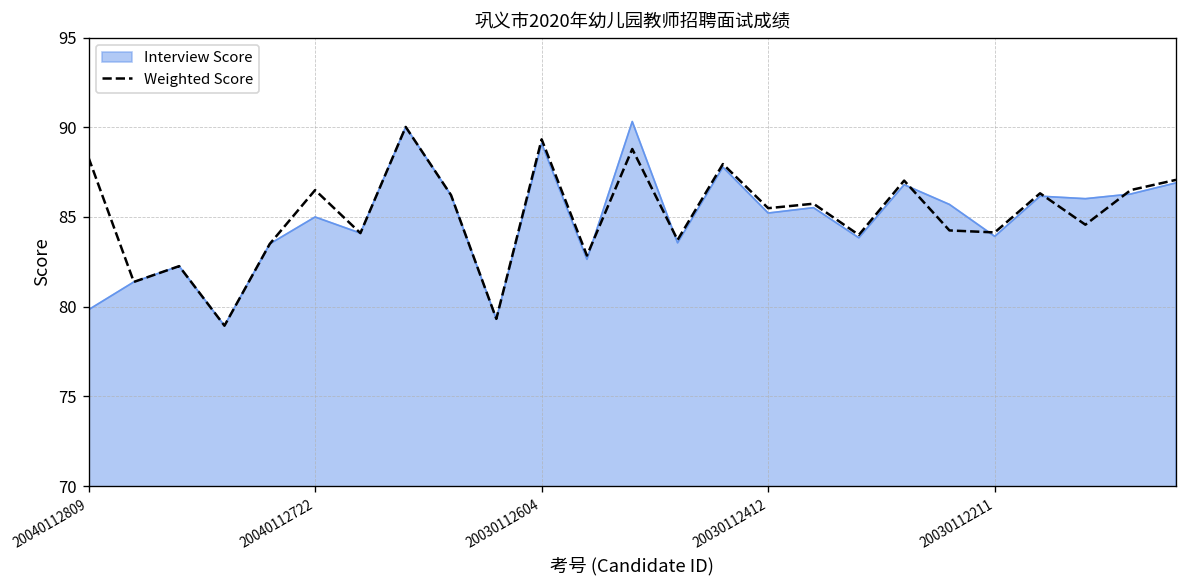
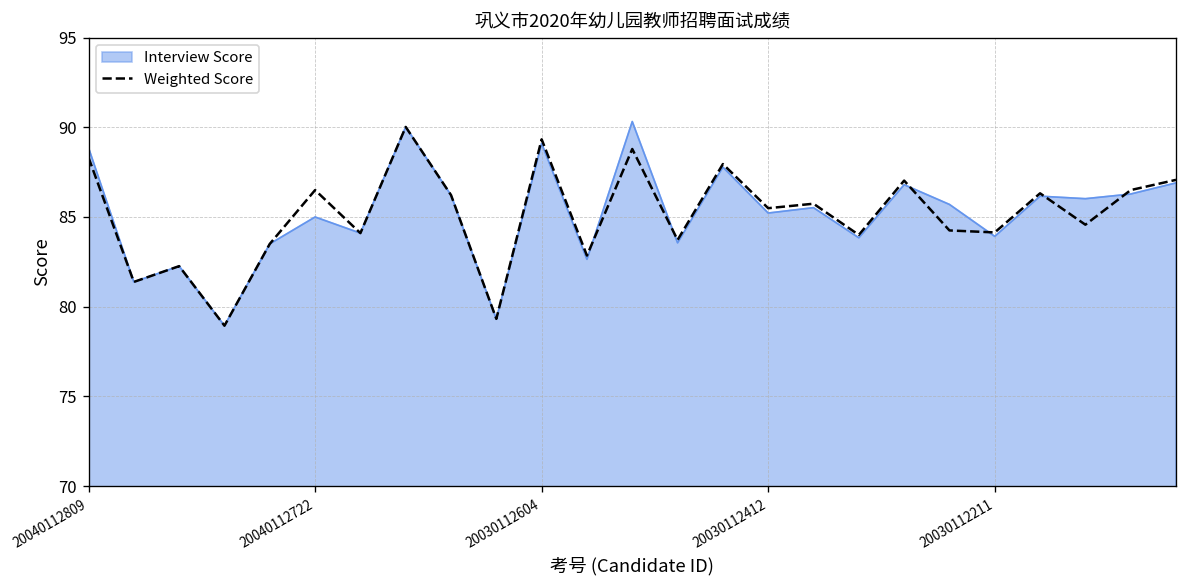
  {
    "Interview Score": {
-     "20040112809": 79.8,
+     "20040112809": 88.9,
      "20040112722": 85.0,
      "20030112604": 89.1,
      "20030112412": 85.2,
      "20030112211": 83.9
    },
    "Weighted Score": {
      "20040112809": 88.3,
      "20040112722": 86.5,
      "20030112604": 89.3,
      "20030112412": 85.5,
      "20030112211": 84.1
    }
  }
